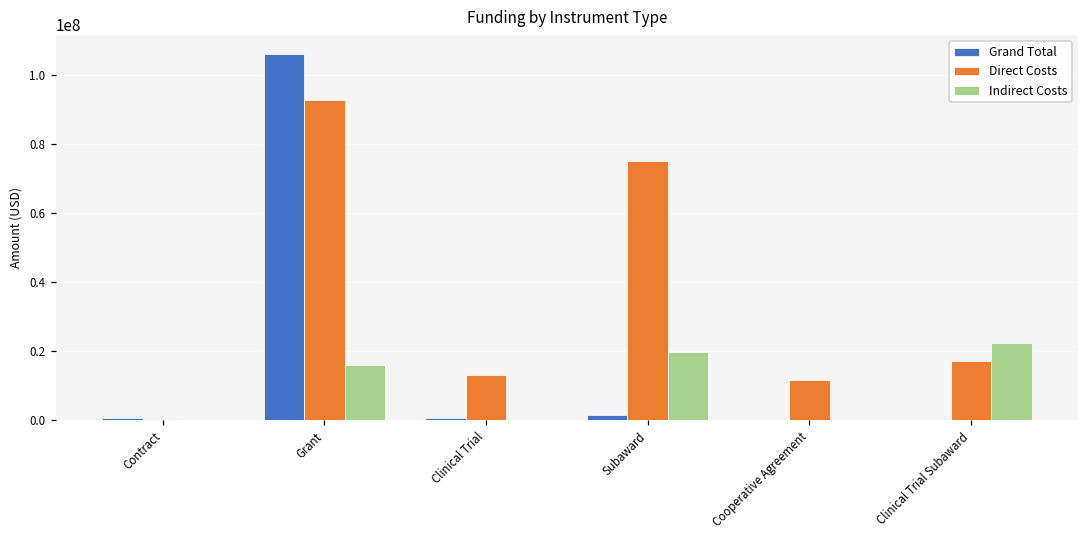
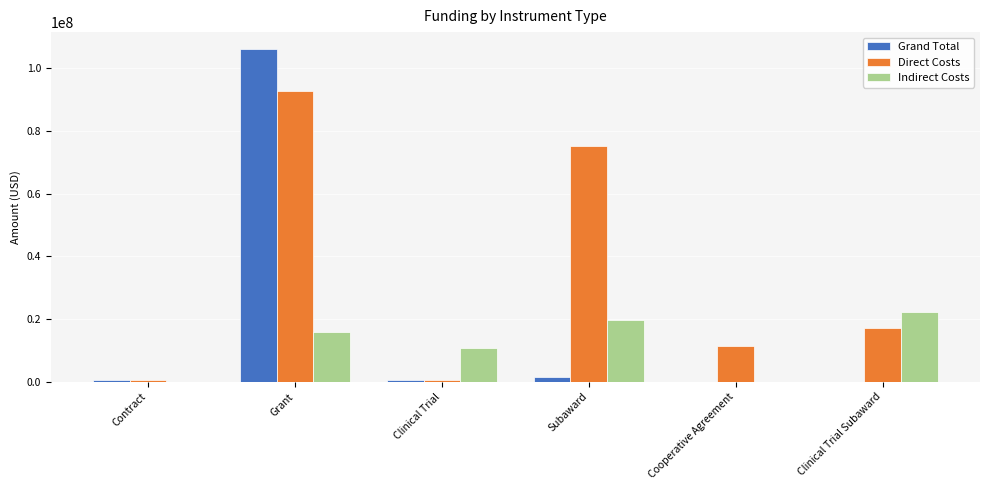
  {
    "Grand Total": {
      "Grant": 106000000,
      "Subaward": 1000000
    },
    "Direct Costs": {
      "Grant": 93000000,
-     "Clinical Trial": 13000000,
+     "Clinical Trial": 0,
      "Subaward": 75000000,
      "Cooperative Agreement": 12000000,
      "Clinical Trial Subaward": 17000000
    },
    "Indirect Costs": {
      "Grant": 16000000,
-     "Clinical Trial": 0,
+     "Clinical Trial": 11000000,
      "Subaward": 20000000,
      "Clinical Trial Subaward": 22000000
    }
  }
